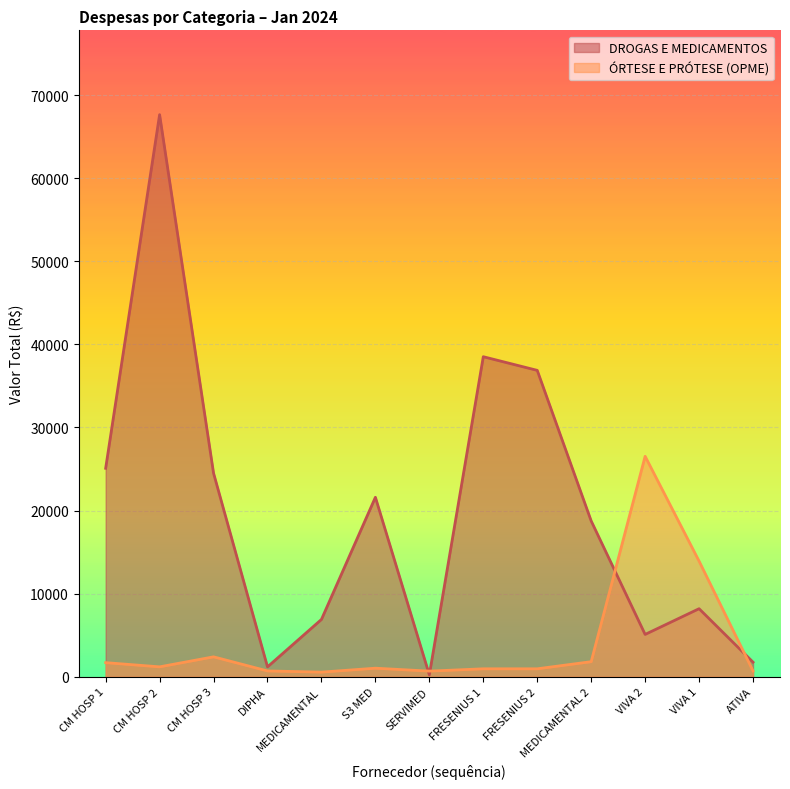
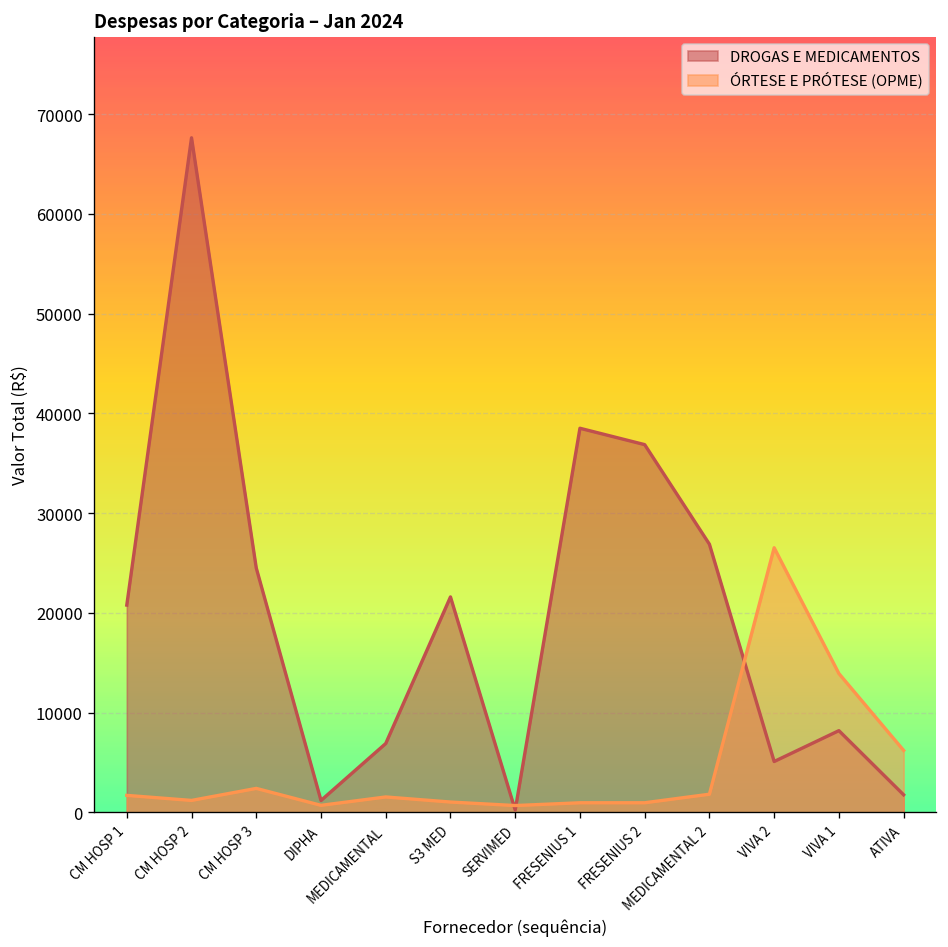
  {
    "DROGAS E MEDICAMENTOS": {
-     "CM HOSP 1": 25000,
+     "CM HOSP 1": 21000,
      "CM HOSP 2": 68000,
      "CM HOSP 3": 25000,
      "DIPHA": 1000,
      "MEDICAMENTAL": 7000,
      "S3 MED": 22000,
      "SERVIMED": 0,
      "FRESENIUS 1": 39000,
      "FRESENIUS 2": 37000,
-     "MEDICAMENTAL 2": 19000,
+     "MEDICAMENTAL 2": 27000,
      "VIVA 2": 5000,
      "VIVA 1": 8000,
      "ATIVA": 2000
    },
    "ÓRTESE E PRÓTESE (OPME)": {
      "CM HOSP 1": 2000,
      "CM HOSP 2": 1000,
      "CM HOSP 3": 2000,
      "DIPHA": 1000,
-     "MEDICAMENTAL": 1000,
+     "MEDICAMENTAL": 2000,
      "S3 MED": 1000,
      "SERVIMED": 1000,
      "FRESENIUS 1": 1000,
      "FRESENIUS 2": 1000,
      "MEDICAMENTAL 2": 2000,
      "VIVA 2": 27000,
      "VIVA 1": 14000,
-     "ATIVA": 1000
+     "ATIVA": 6000
    }
  }
